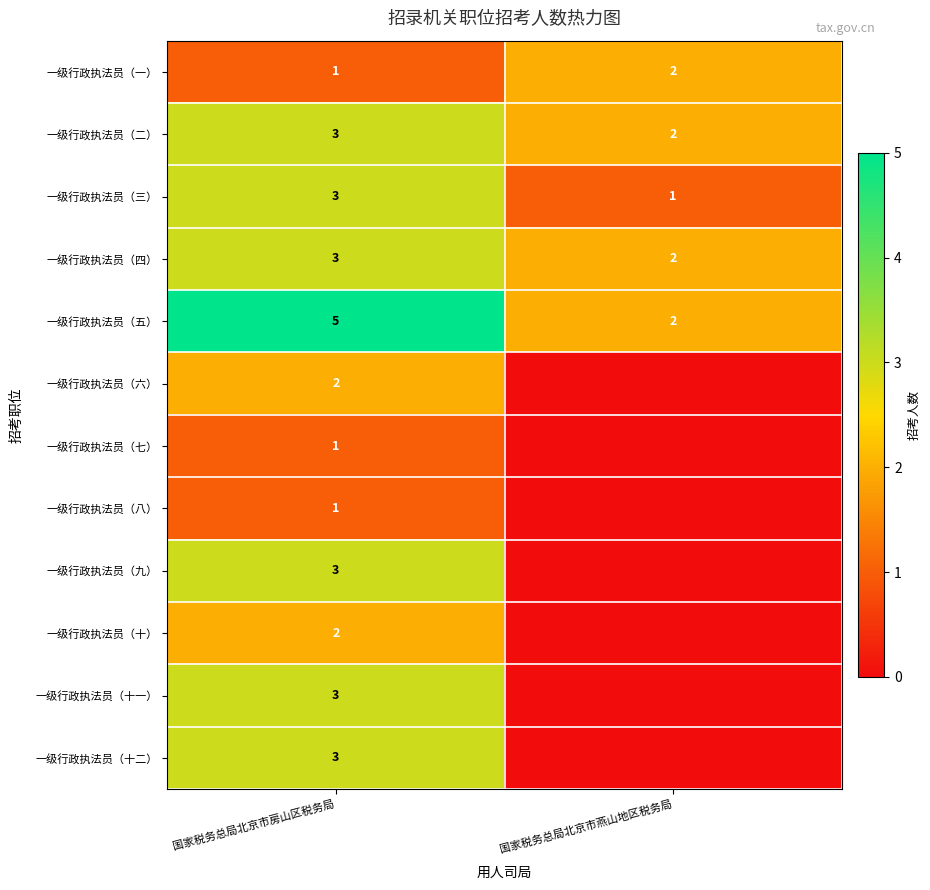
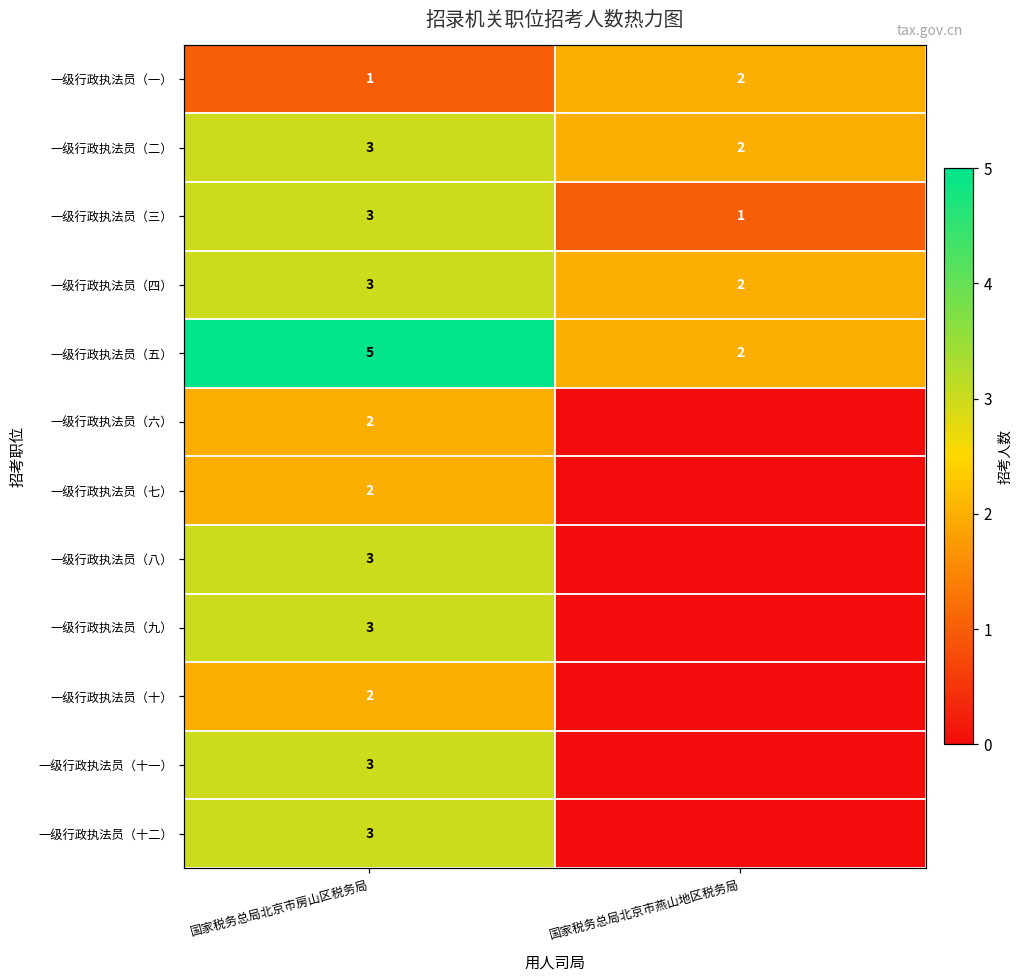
  {
    "一级行政执法员（一）": {
      "国家税务总局北京市房山区税务局": 1,
      "国家税务总局北京市燕山地区税务局": 2
    },
    "一级行政执法员（二）": {
      "国家税务总局北京市房山区税务局": 3,
      "国家税务总局北京市燕山地区税务局": 2
    },
    "一级行政执法员（三）": {
      "国家税务总局北京市房山区税务局": 3,
      "国家税务总局北京市燕山地区税务局": 1
    },
    "一级行政执法员（四）": {
      "国家税务总局北京市房山区税务局": 3,
      "国家税务总局北京市燕山地区税务局": 2
    },
    "一级行政执法员（五）": {
      "国家税务总局北京市房山区税务局": 5,
      "国家税务总局北京市燕山地区税务局": 2
    },
    "一级行政执法员（六）": {
      "国家税务总局北京市房山区税务局": 2
    },
    "一级行政执法员（七）": {
-     "国家税务总局北京市房山区税务局": 1
+     "国家税务总局北京市房山区税务局": 2
    },
    "一级行政执法员（八）": {
-     "国家税务总局北京市房山区税务局": 1
+     "国家税务总局北京市房山区税务局": 3
    },
    "一级行政执法员（九）": {
      "国家税务总局北京市房山区税务局": 3
    },
    "一级行政执法员（十）": {
      "国家税务总局北京市房山区税务局": 2
    },
    "一级行政执法员（十一）": {
      "国家税务总局北京市房山区税务局": 3
    },
    "一级行政执法员（十二）": {
      "国家税务总局北京市房山区税务局": 3
    }
  }
